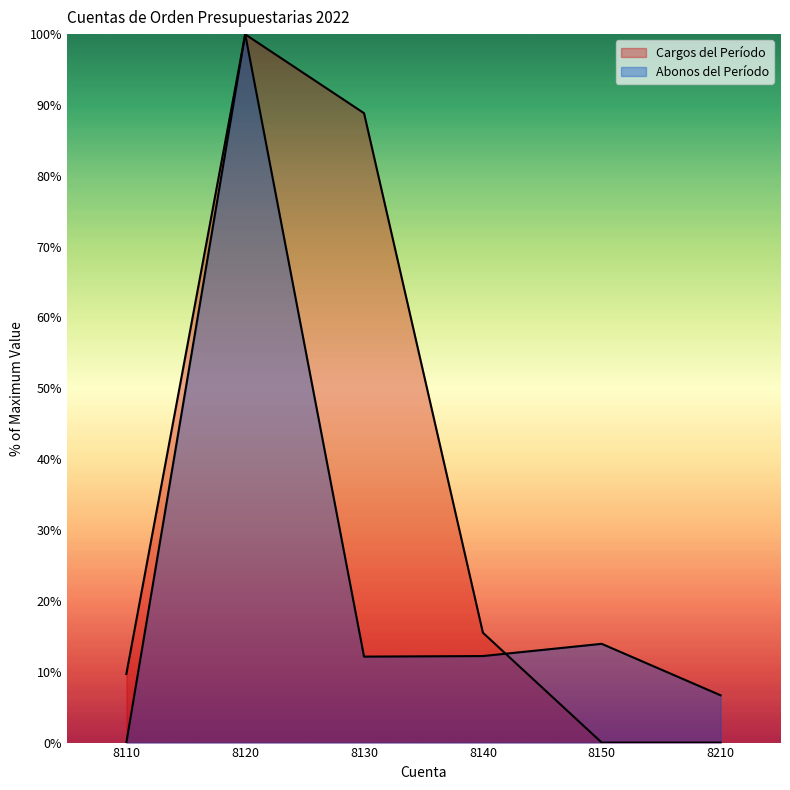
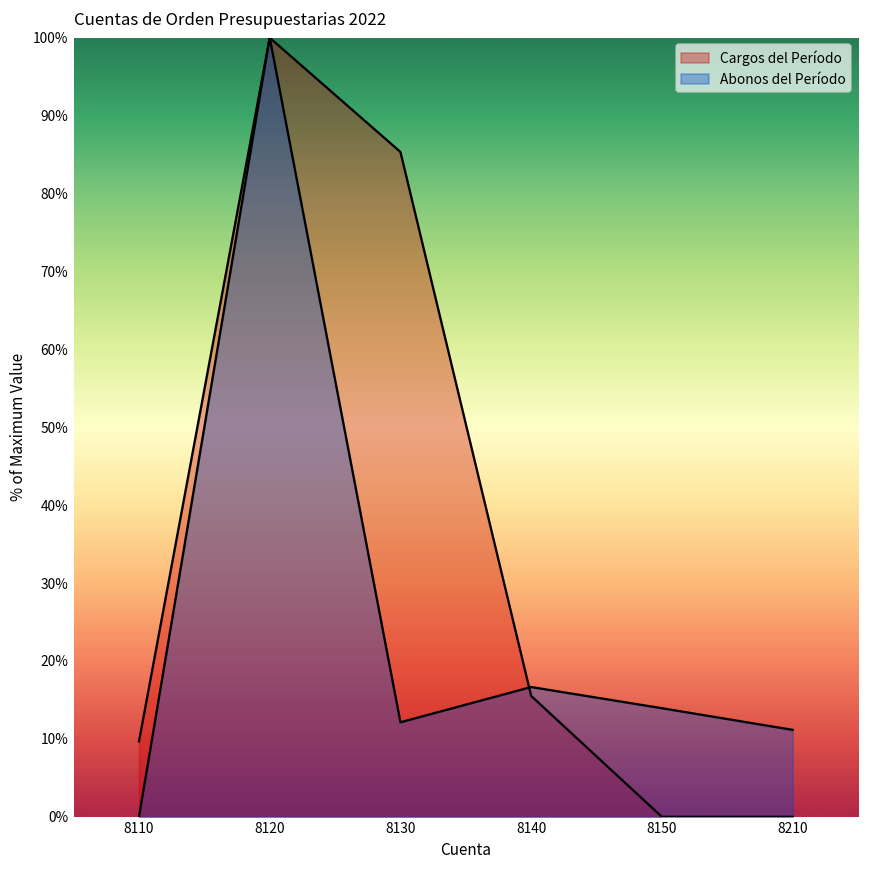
  {
    "Cargos del Período": {
      "8110": "10%",
-     "8130": "89%",
+     "8130": "85%",
      "8140": "16%",
      "8150": "0%",
      "8210": "0%"
    },
    "Abonos del Período": {
      "8110": "0%",
      "8130": "12%",
-     "8140": "12%",
+     "8140": "17%",
      "8150": "14%",
-     "8210": "7%"
+     "8210": "11%"
    }
  }
